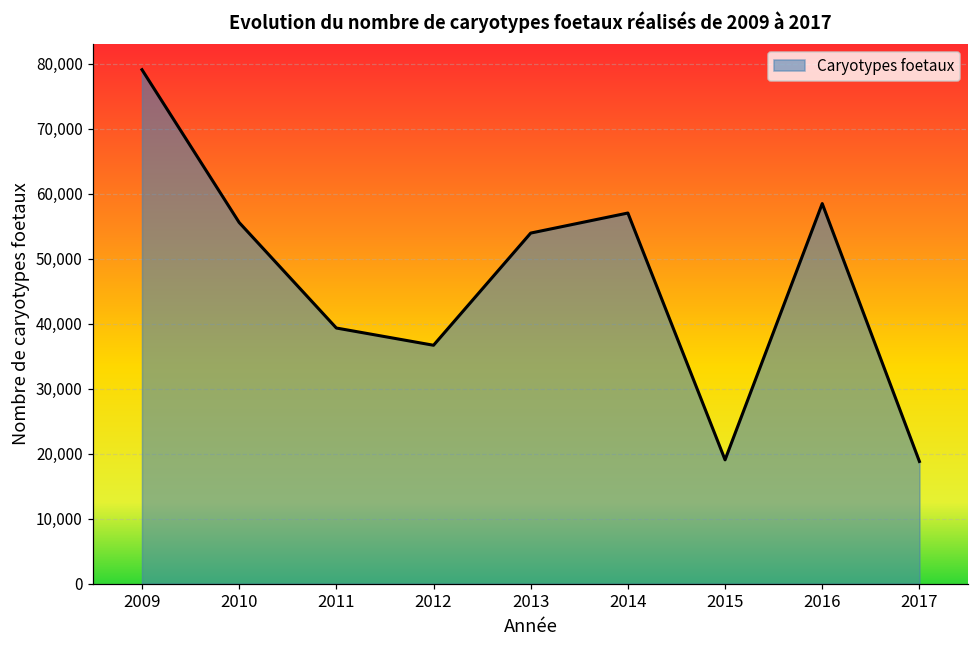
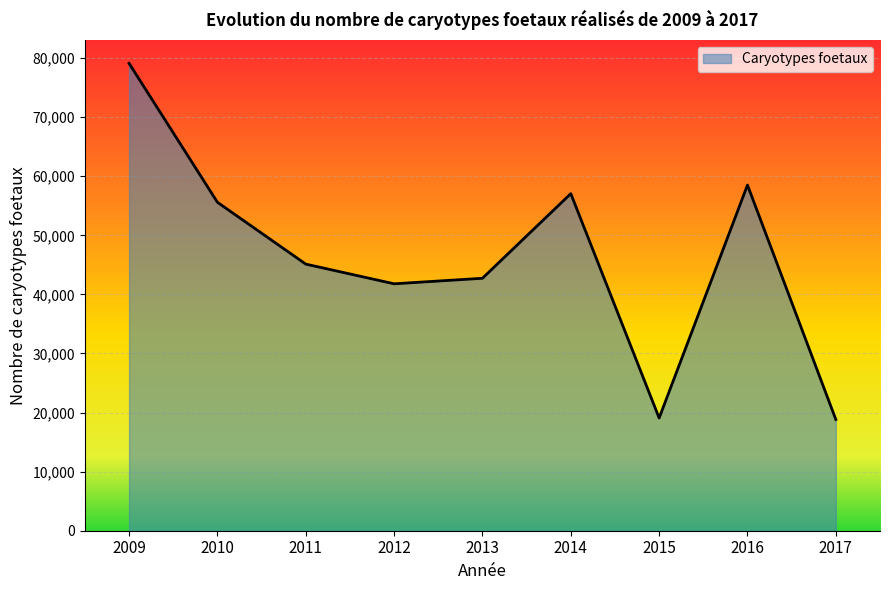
  {
    "2009": "79,000",
    "2010": "56,000",
-   "2011": "39,000",
-   "2012": "37,000",
-   "2013": "54,000",
+   "2011": "45,000",
+   "2012": "42,000",
+   "2013": "43,000",
    "2014": "57,000",
    "2015": "19,000",
    "2016": "59,000",
    "2017": "19,000"
  }
